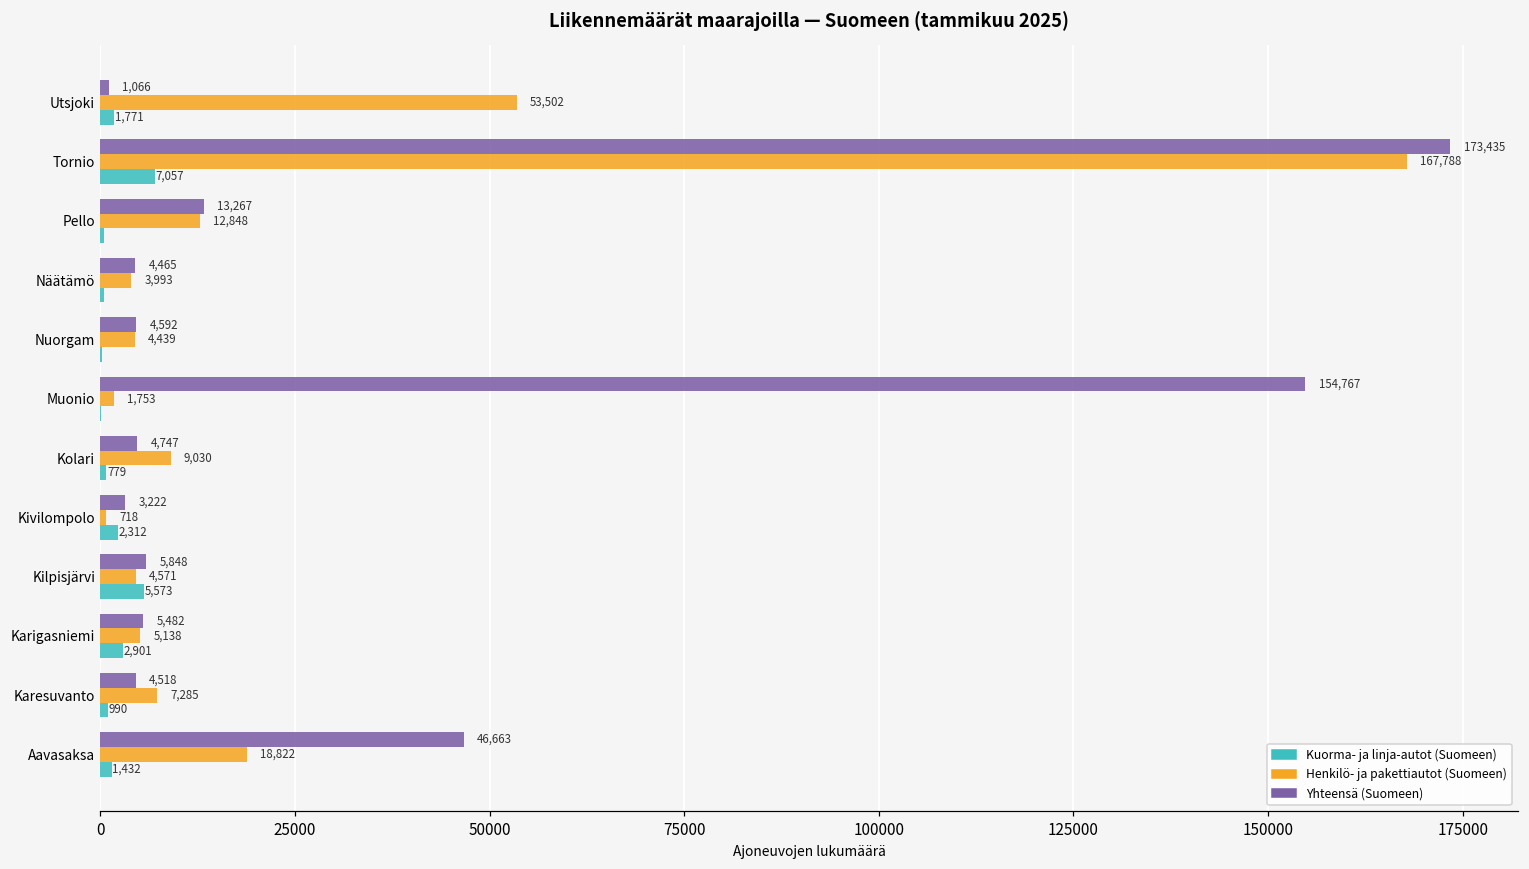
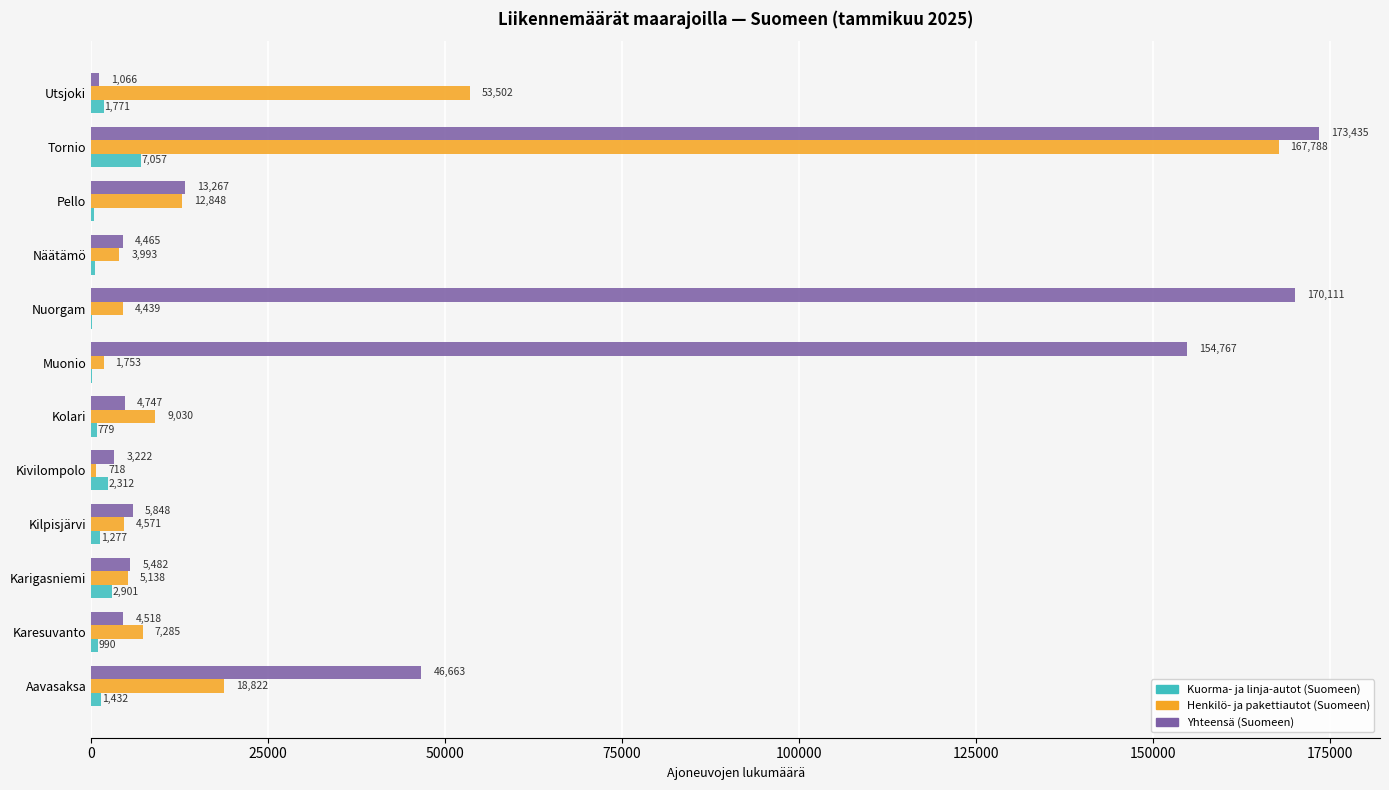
  {
    "Kuorma- ja linja-autot (Suomeen)": {
      "Utsjoki": "1,771",
      "Tornio": "7,057",
      "Kolari": "779",
      "Kivilompolo": "2,312",
-     "Kilpisjärvi": "5,573",
+     "Kilpisjärvi": "1,277",
      "Karigasniemi": "2,901",
      "Karesuvanto": "990",
      "Aavasaksa": "1,432"
    },
    "Henkilö- ja pakettiautot (Suomeen)": {
      "Utsjoki": "53,502",
      "Tornio": "167,788",
      "Pello": "12,848",
      "Näätämö": "3,993",
      "Nuorgam": "4,439",
      "Muonio": "1,753",
      "Kolari": "9,030",
      "Kivilompolo": "718",
      "Kilpisjärvi": "4,571",
      "Karigasniemi": "5,138",
      "Karesuvanto": "7,285",
      "Aavasaksa": "18,822"
    },
    "Yhteensä (Suomeen)": {
      "Utsjoki": "1,066",
      "Tornio": "173,435",
      "Pello": "13,267",
      "Näätämö": "4,465",
-     "Nuorgam": "4,592",
+     "Nuorgam": "170,111",
      "Muonio": "154,767",
      "Kolari": "4,747",
      "Kivilompolo": "3,222",
      "Kilpisjärvi": "5,848",
      "Karigasniemi": "5,482",
      "Karesuvanto": "4,518",
      "Aavasaksa": "46,663"
    }
  }
